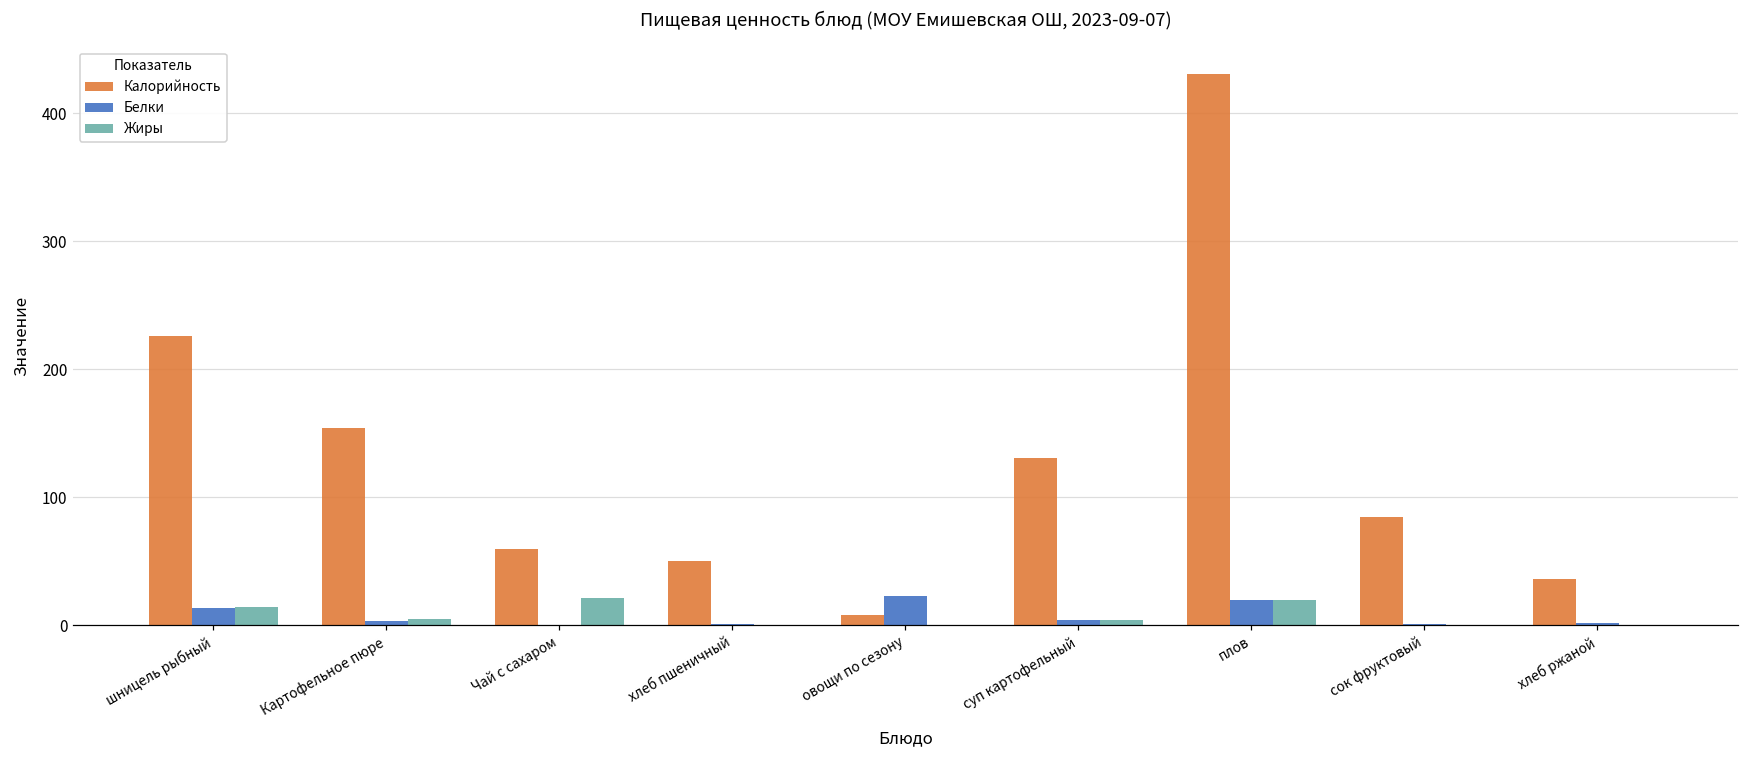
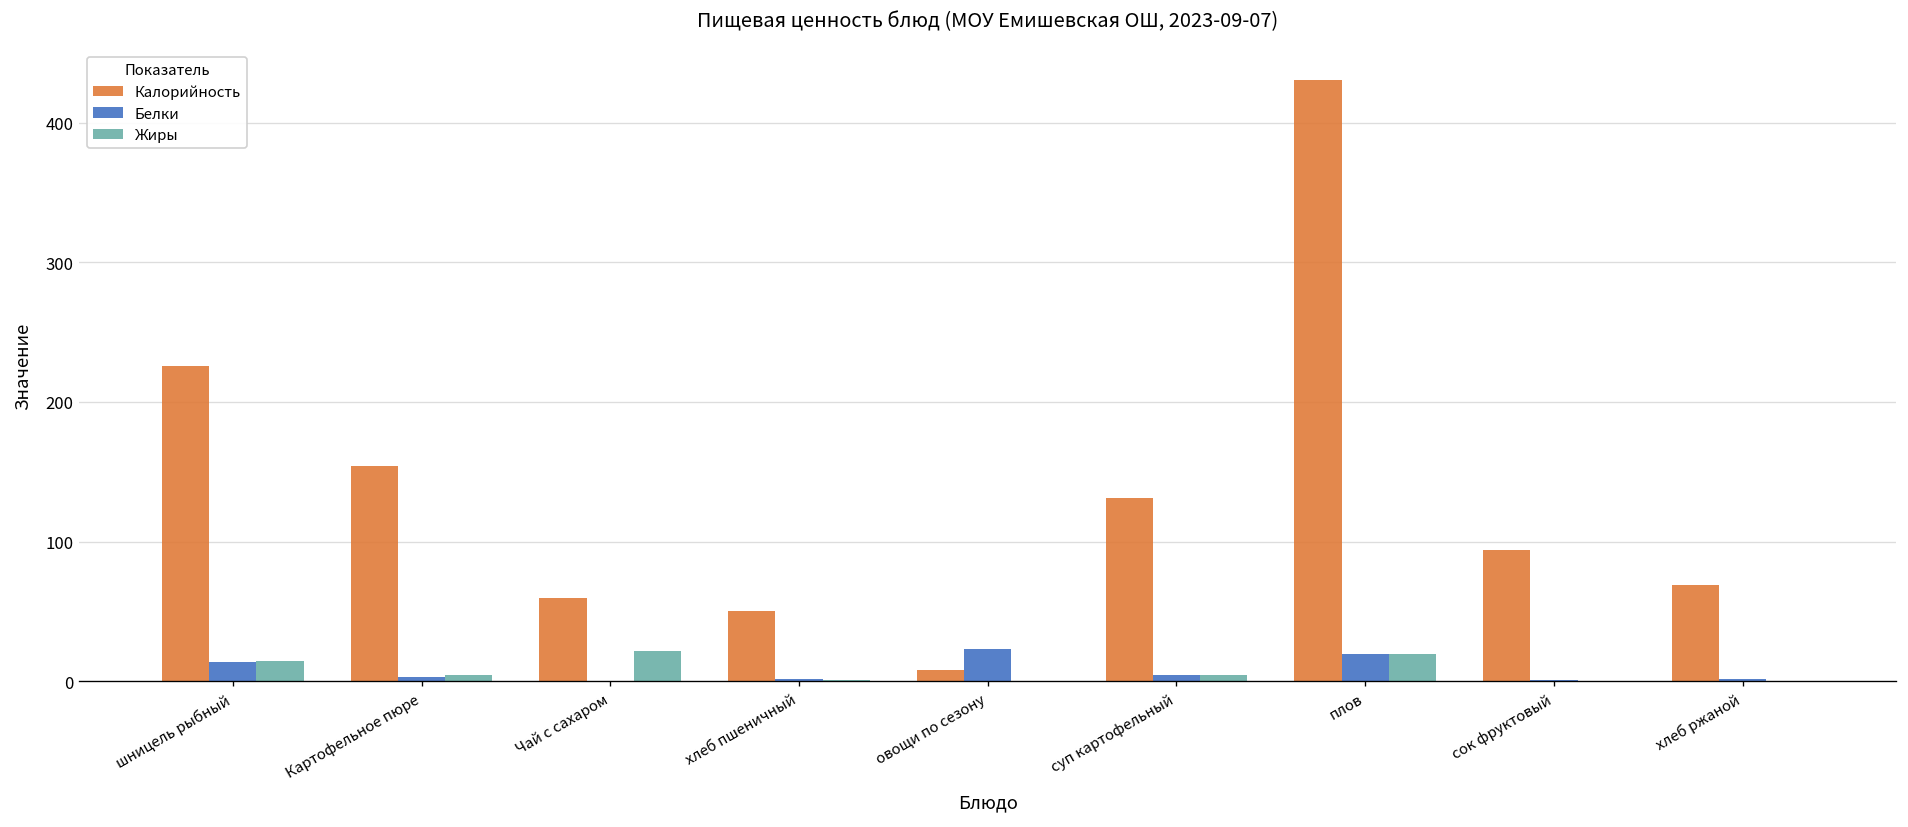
  {
    "Калорийность": {
      "шницель рыбный": 226,
      "Картофельное пюре": 154,
      "Чай с сахаром": 59,
      "хлеб пшеничный": 50,
      "овощи по сезону": 8,
      "суп картофельный": 131,
      "плов": 431,
-     "сок фруктовый": 85,
-     "хлеб ржаной": 36
+     "сок фруктовый": 94,
+     "хлеб ржаной": 69
    },
    "Белки": {
      "шницель рыбный": 14,
      "Картофельное пюре": 3,
      "овощи по сезону": 23,
      "суп картофельный": 4,
      "плов": 20
    },
    "Жиры": {
      "шницель рыбный": 14,
      "Картофельное пюре": 5,
      "Чай с сахаром": 21,
      "овощи по сезону": 0,
      "суп картофельный": 4,
      "плов": 20,
      "сок фруктовый": 0
    }
  }
